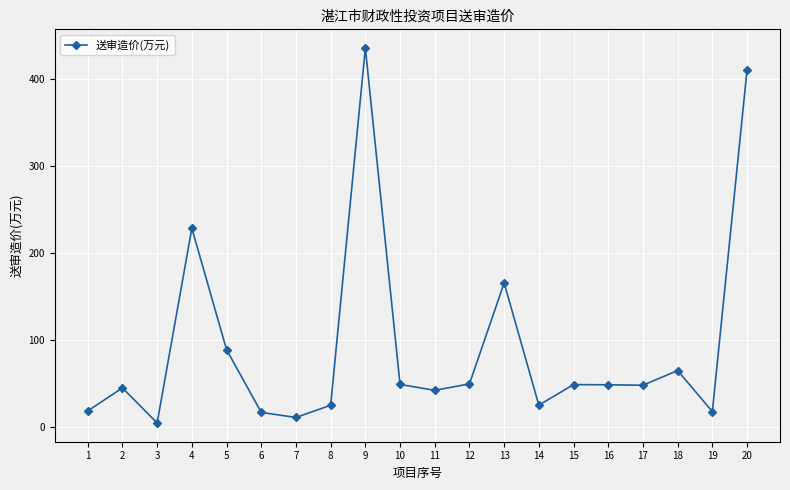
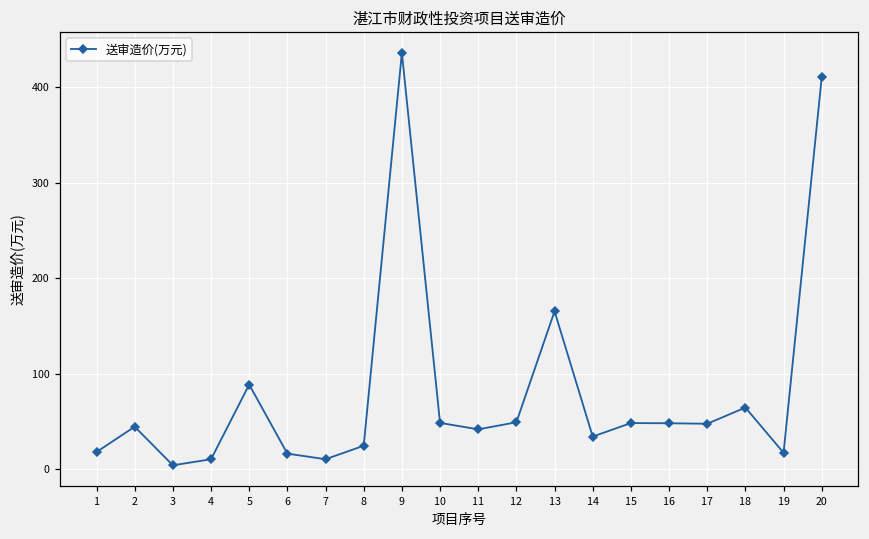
  {
    "1": 20,
    "2": 40,
    "3": 0,
-   "4": 230,
+   "4": 10,
    "5": 90,
    "6": 20,
    "7": 10,
    "8": 20,
    "9": 440,
    "10": 50,
    "11": 40,
    "12": 50,
    "13": 170,
-   "14": 20,
+   "14": 30,
    "15": 50,
    "16": 50,
    "17": 50,
    "18": 60,
    "19": 20,
    "20": 410
  }
